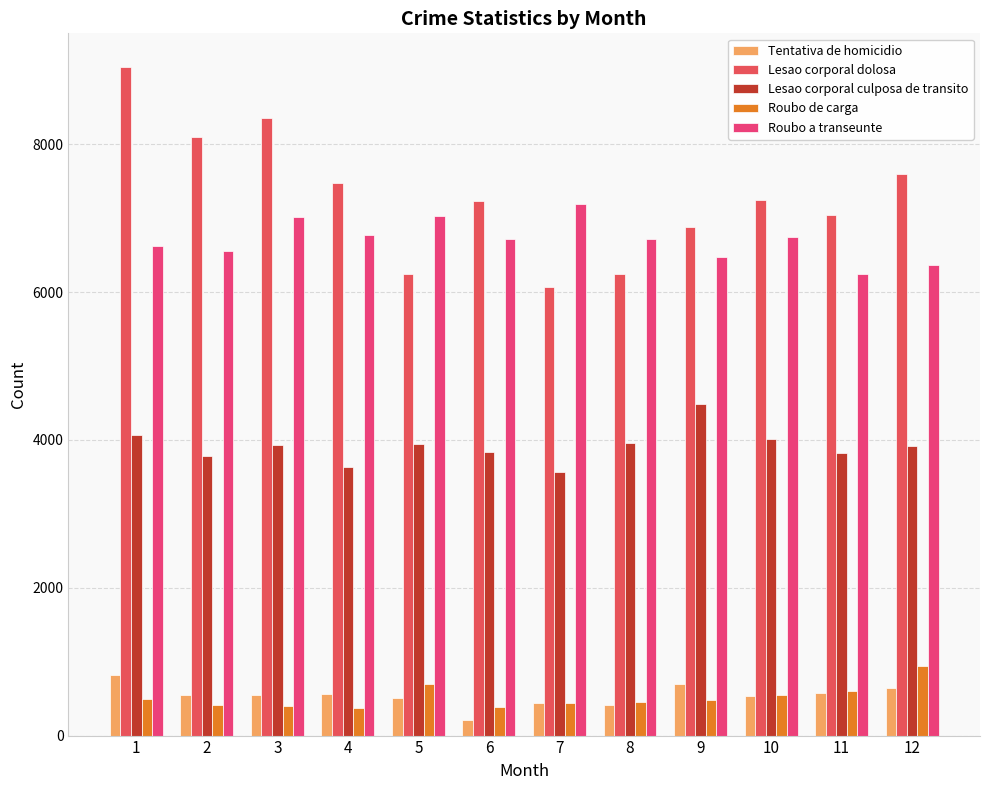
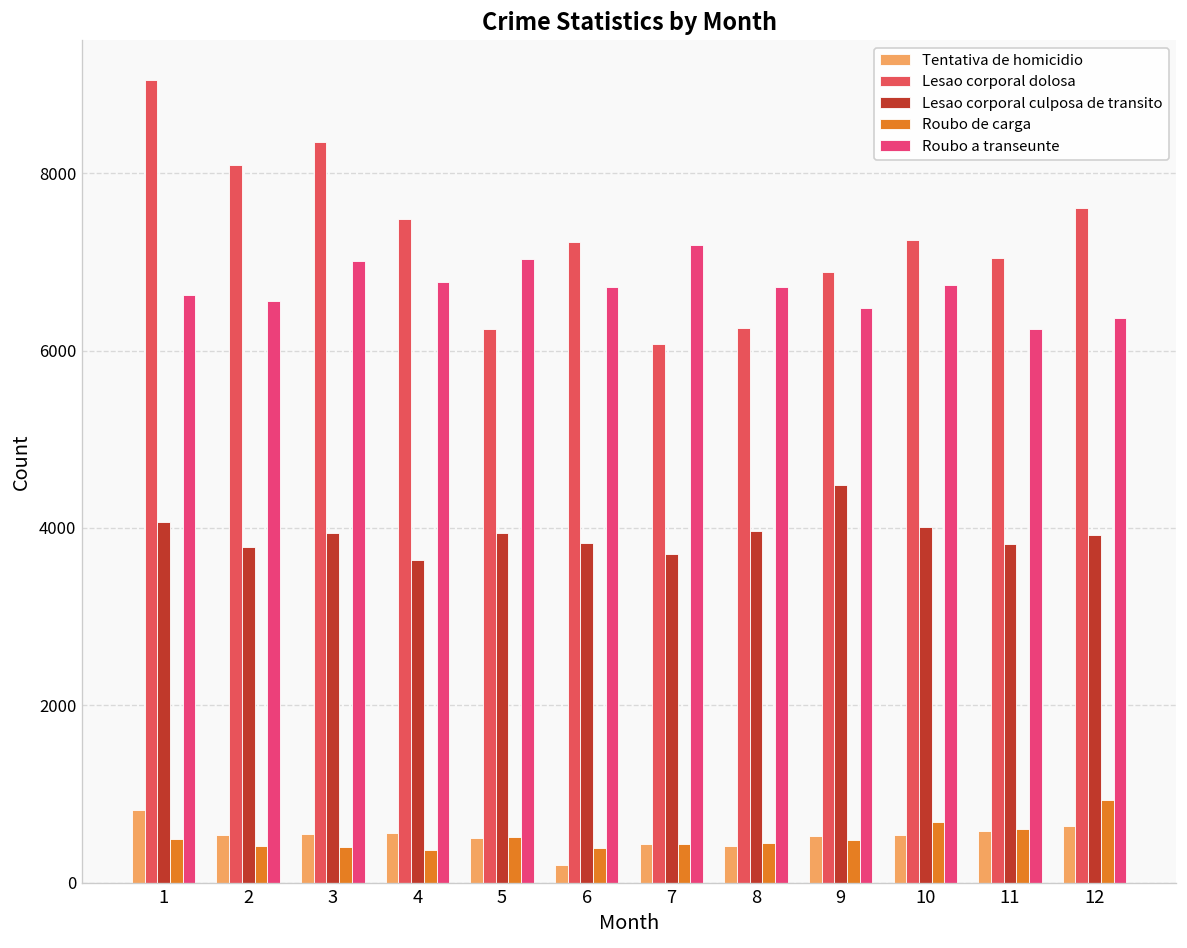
  {
    "Tentativa de homicidio": {
      "1": 800,
      "2": 500,
      "3": 500,
      "4": 600,
      "5": 500,
      "6": 200,
      "7": 400,
      "8": 400,
-     "9": 700,
+     "9": 500,
      "10": 500,
      "11": 600,
      "12": 600
    },
    "Lesao corporal culposa de transito": {
      "1": 4100,
      "2": 3800,
      "3": 3900,
      "4": 3600,
      "5": 3900,
      "6": 3800,
-     "7": 3600,
+     "7": 3700,
      "8": 4000,
      "9": 4500,
      "10": 4000,
      "11": 3800,
      "12": 3900
    },
    "Roubo de carga": {
      "1": 500,
      "2": 400,
      "3": 400,
      "4": 400,
-     "5": 700,
+     "5": 500,
      "6": 400,
      "7": 400,
      "8": 400,
      "9": 500,
-     "10": 500,
+     "10": 700,
      "11": 600,
      "12": 900
    }
  }
